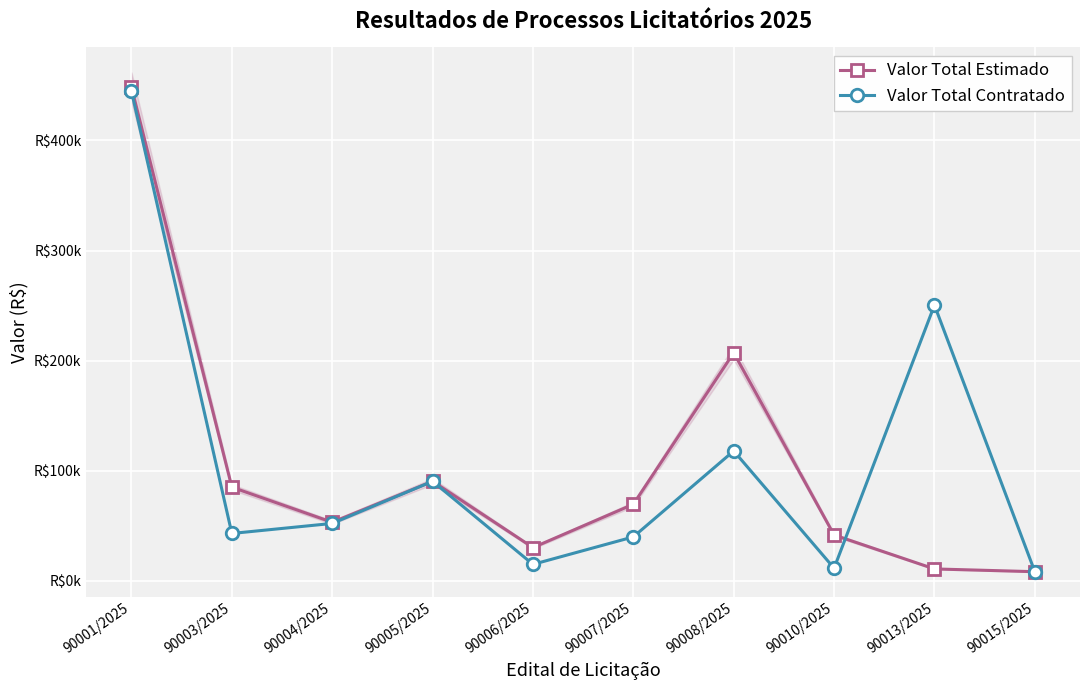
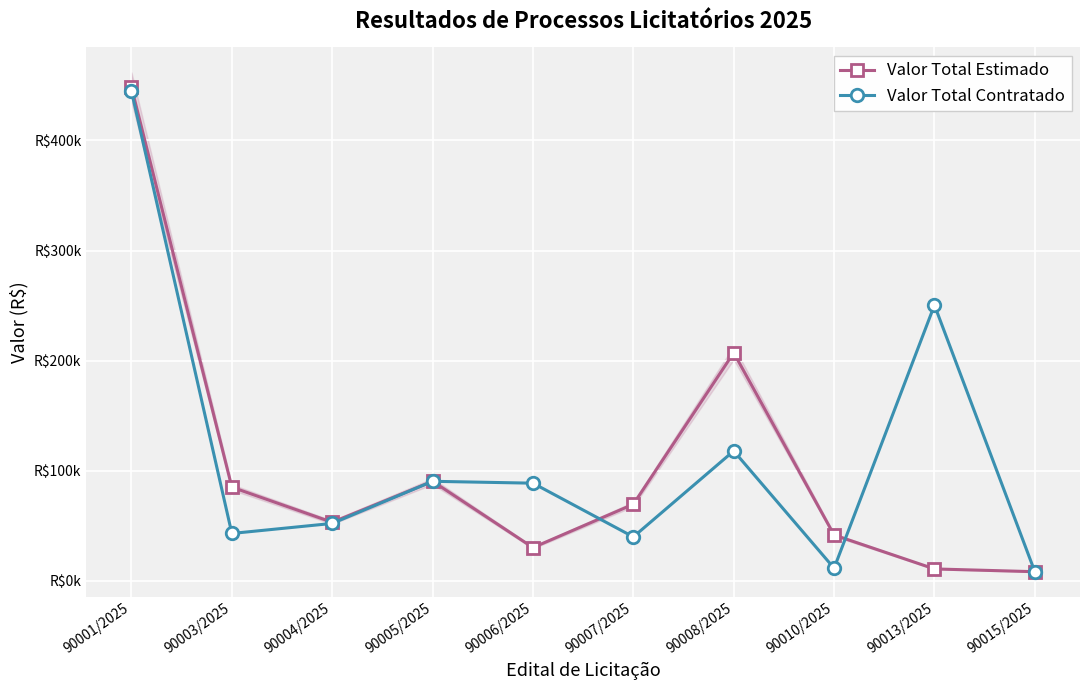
  {
    "Valor Total Contratado": {
      "90001/2025": "R$445000",
      "90003/2025": "R$43000",
-     "90006/2025": "R$15000",
+     "90006/2025": "R$89000",
      "90007/2025": "R$40000",
      "90008/2025": "R$118000",
      "90010/2025": "R$11000",
      "90013/2025": "R$250000"
    }
  }
